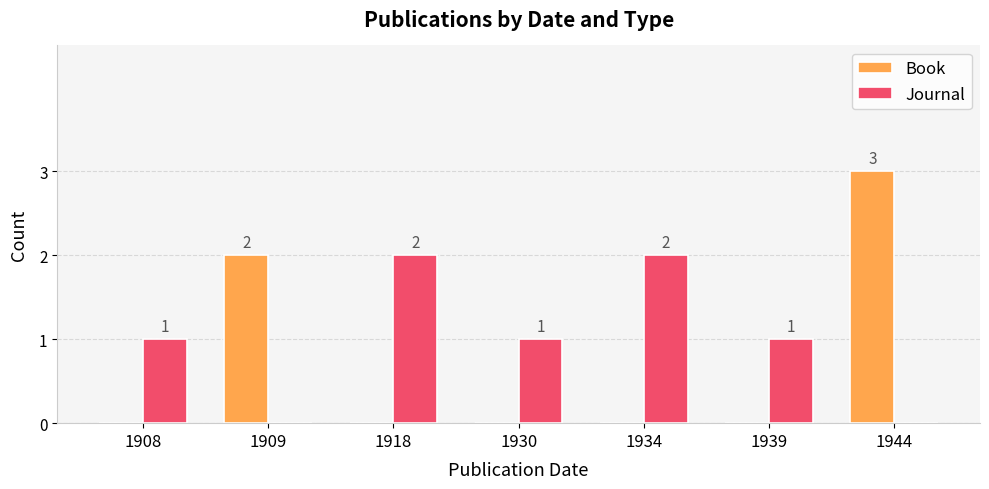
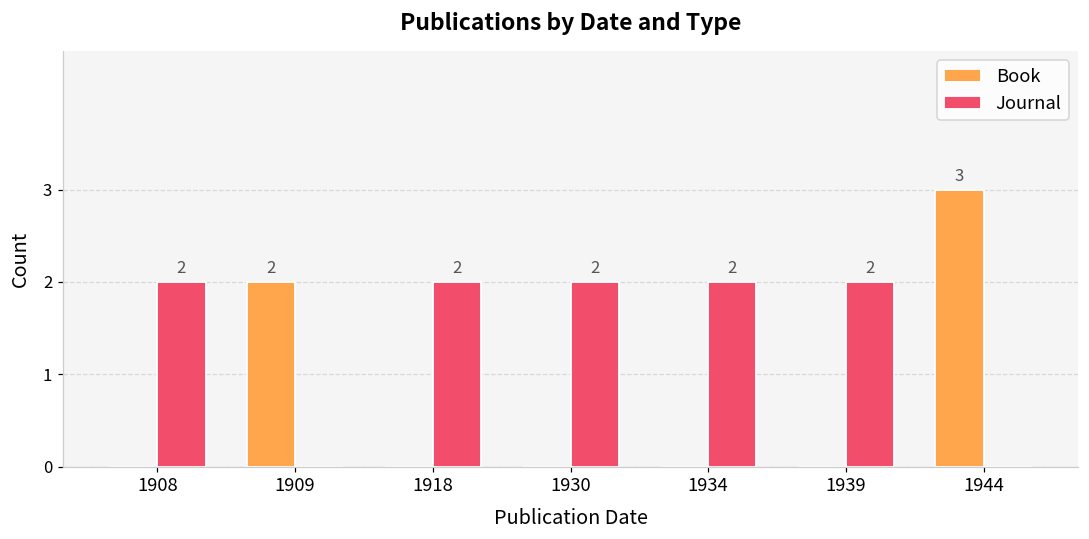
  {
    "Book": {
      "1909": 2,
      "1944": 3
    },
    "Journal": {
-     "1908": 1,
+     "1908": 2,
      "1918": 2,
-     "1930": 1,
+     "1930": 2,
      "1934": 2,
-     "1939": 1
+     "1939": 2
    }
  }
